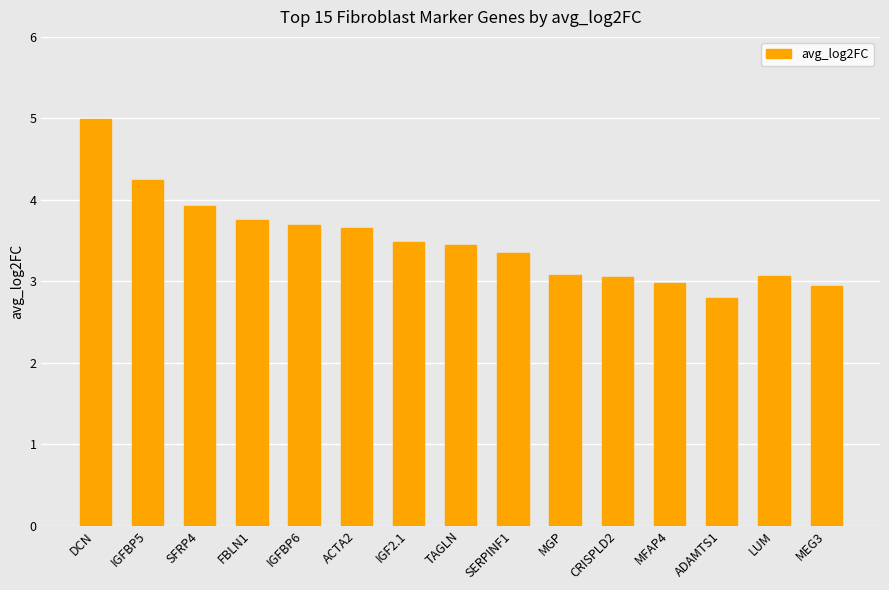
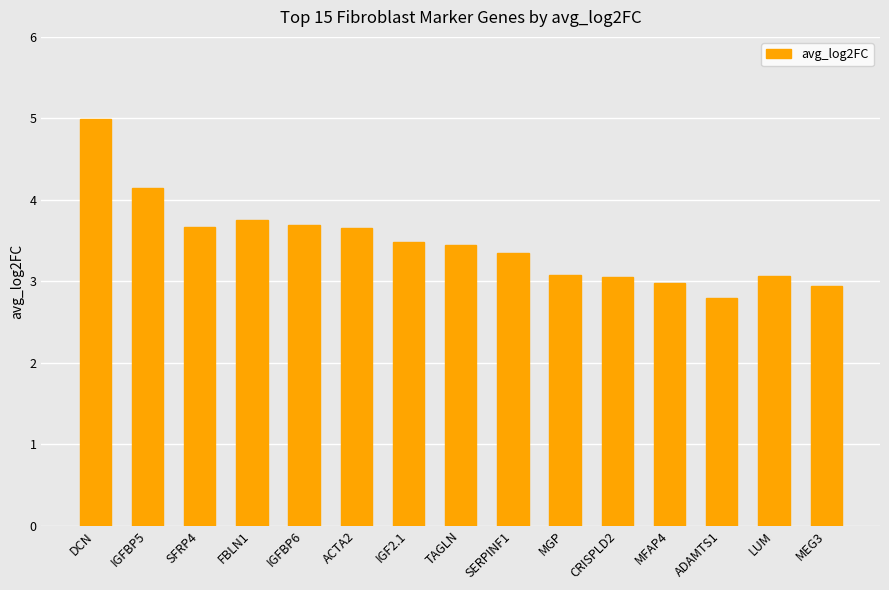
  {
    "DCN": 5.0,
-   "IGFBP5": 4.2,
-   "SFRP4": 3.9,
+   "IGFBP5": 4.1,
+   "SFRP4": 3.7,
    "FBLN1": 3.8,
    "IGFBP6": 3.7,
    "ACTA2": 3.7,
    "IGF2.1": 3.5,
    "TAGLN": 3.4,
    "SERPINF1": 3.3,
    "MGP": 3.1,
    "CRISPLD2": 3.0,
    "MFAP4": 3.0,
    "ADAMTS1": 2.8,
    "LUM": 3.1,
    "MEG3": 2.9
  }
